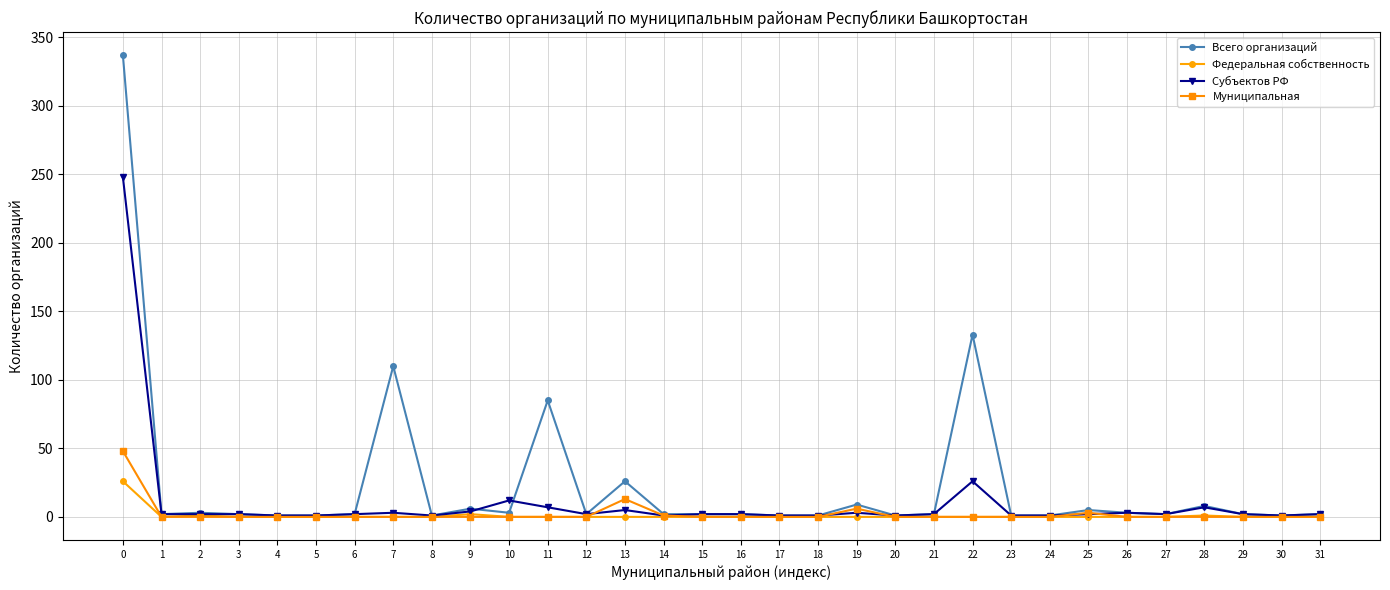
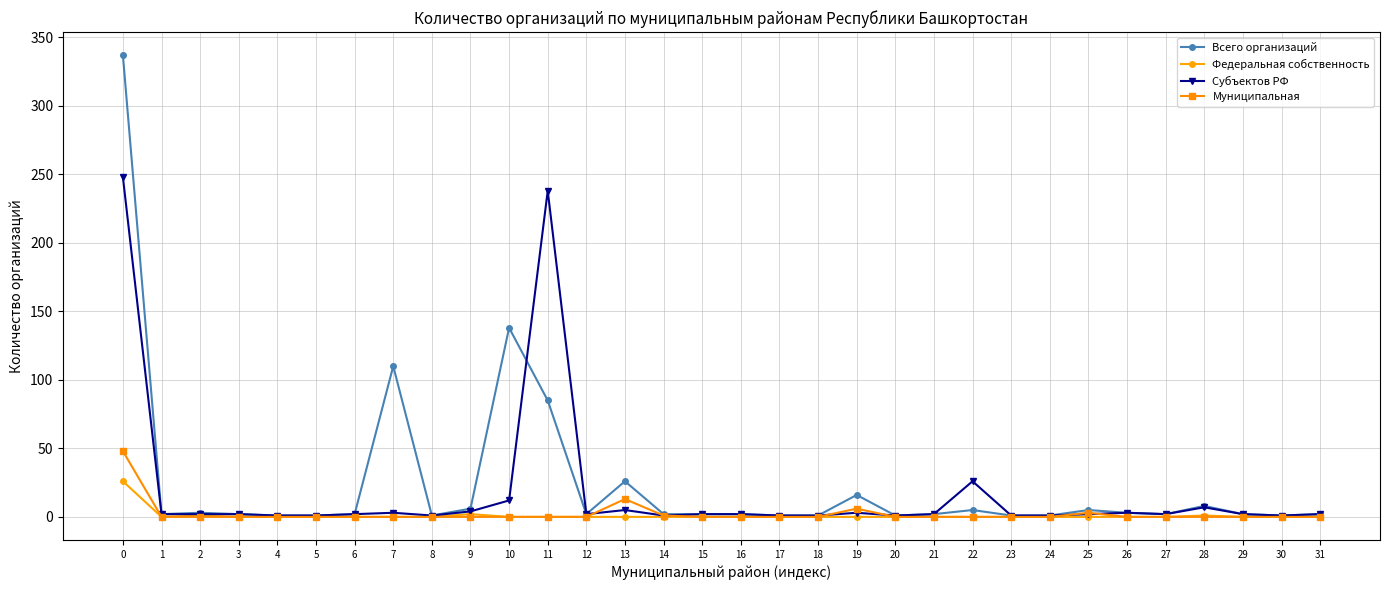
  {
    "Всего организаций": {
      "0": 337,
      "7": 110,
      "9": 6,
-     "10": 3,
+     "10": 138,
      "11": 85,
      "13": 26,
-     "19": 9,
-     "22": 133,
+     "19": 16,
+     "22": 5,
      "25": 5
    },
    "Субъектов РФ": {
      "0": 248,
      "7": 3,
      "9": 4,
      "10": 12,
-     "11": 7,
+     "11": 238,
      "13": 5,
      "19": 3,
      "22": 26
    }
  }
